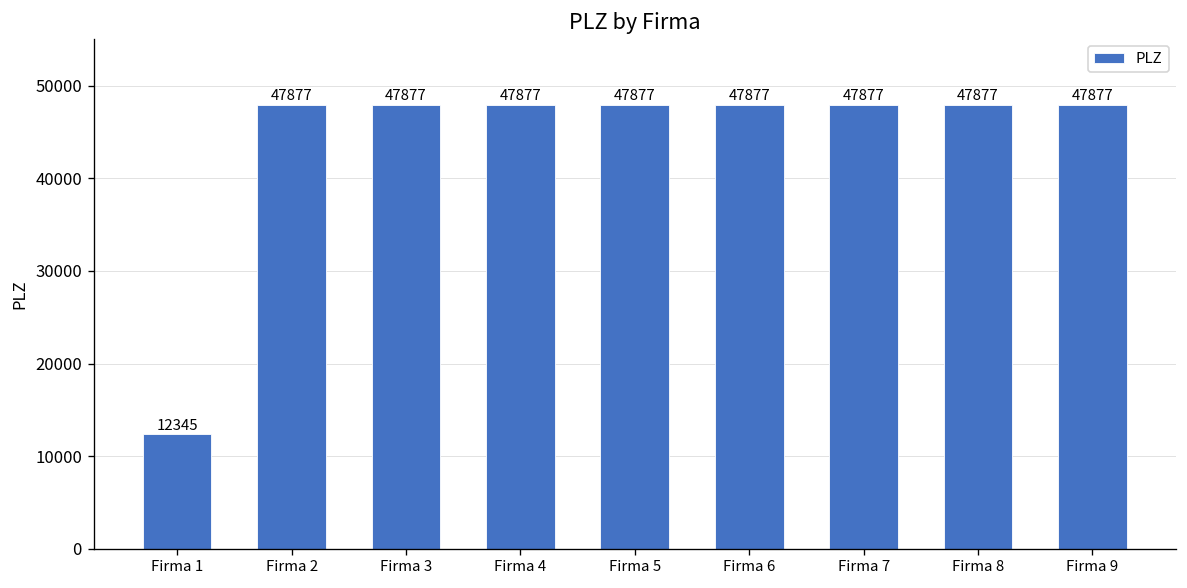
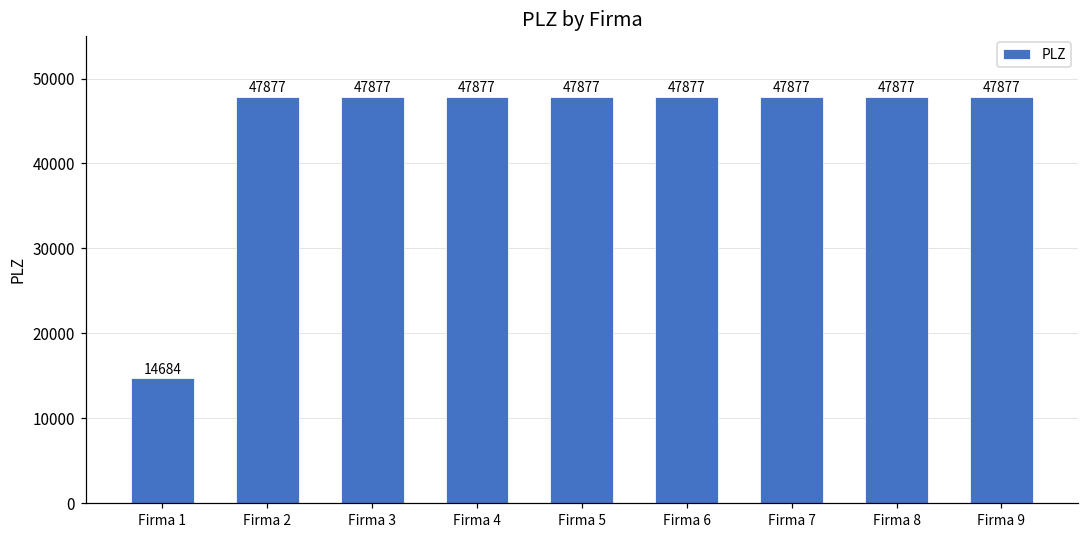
  {
-   "Firma 1": 12345,
+   "Firma 1": 14684,
    "Firma 2": 47877,
    "Firma 3": 47877,
    "Firma 4": 47877,
    "Firma 5": 47877,
    "Firma 6": 47877,
    "Firma 7": 47877,
    "Firma 8": 47877,
    "Firma 9": 47877
  }
